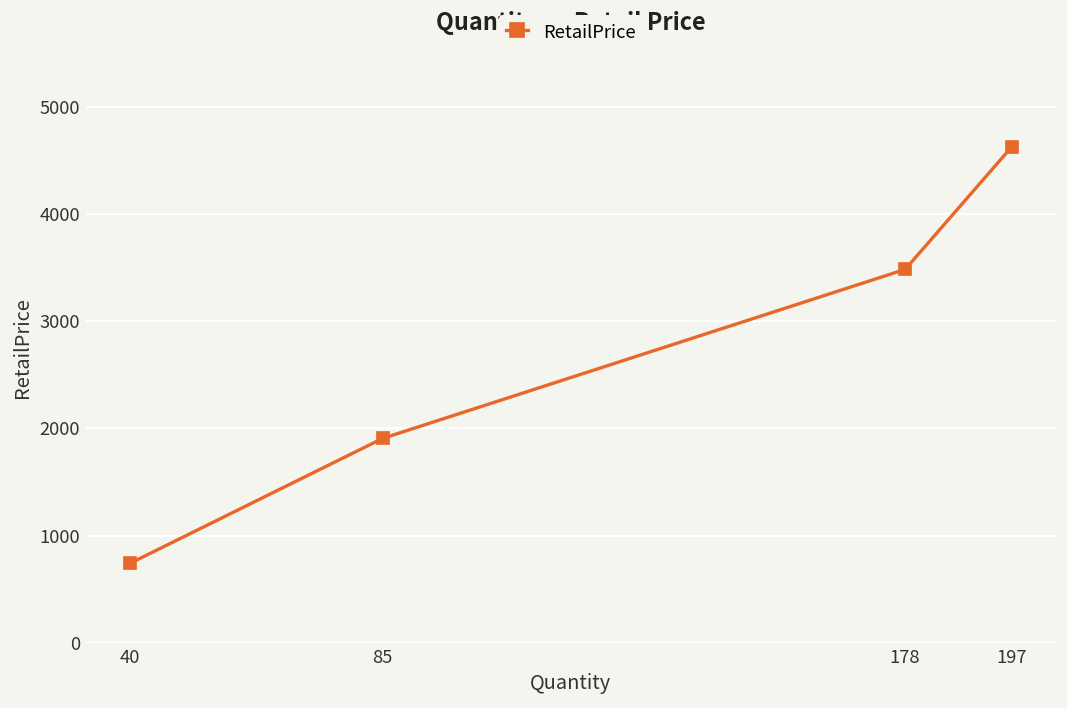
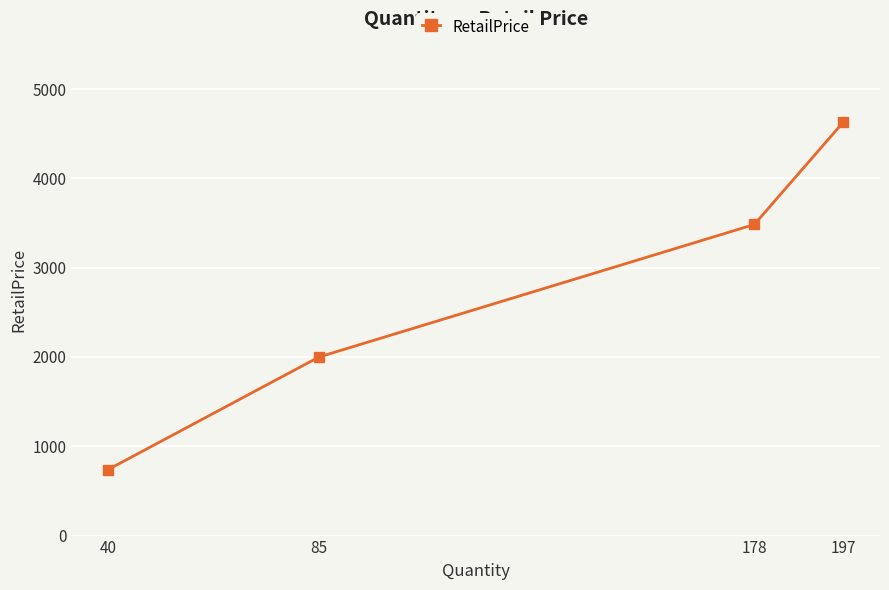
  {
    "40": 700,
-   "85": 1900,
+   "85": 2000,
    "178": 3500,
    "197": 4600
  }
